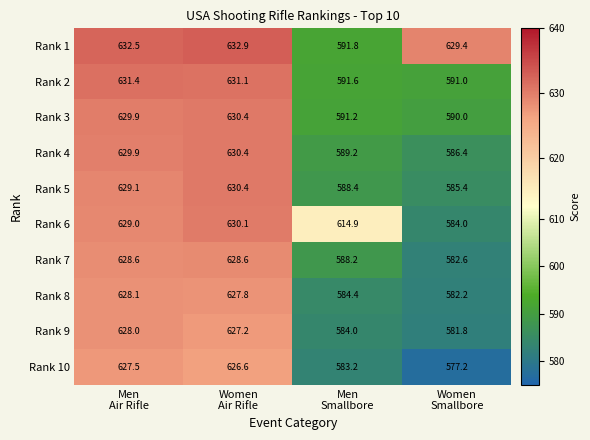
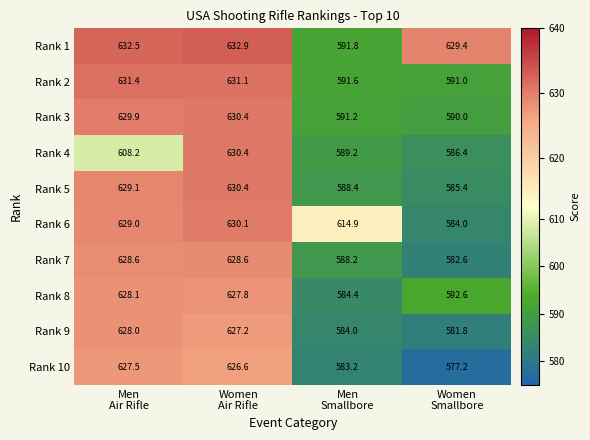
  {
    "Rank 1": {
      "Men Air Rifle": 632.5,
      "Women Air Rifle": 632.9,
      "Men Smallbore": 591.8,
      "Women Smallbore": 629.4
    },
    "Rank 2": {
      "Men Air Rifle": 631.4,
      "Women Air Rifle": 631.1,
      "Men Smallbore": 591.6,
      "Women Smallbore": 591.0
    },
    "Rank 3": {
      "Men Air Rifle": 629.9,
      "Women Air Rifle": 630.4,
      "Men Smallbore": 591.2,
      "Women Smallbore": 590.0
    },
    "Rank 4": {
-     "Men Air Rifle": 629.9,
+     "Men Air Rifle": 608.2,
      "Women Air Rifle": 630.4,
      "Men Smallbore": 589.2,
      "Women Smallbore": 586.4
    },
    "Rank 5": {
      "Men Air Rifle": 629.1,
      "Women Air Rifle": 630.4,
      "Men Smallbore": 588.4,
      "Women Smallbore": 585.4
    },
    "Rank 6": {
      "Men Air Rifle": 629.0,
      "Women Air Rifle": 630.1,
      "Men Smallbore": 614.9,
      "Women Smallbore": 584.0
    },
    "Rank 7": {
      "Men Air Rifle": 628.6,
      "Women Air Rifle": 628.6,
      "Men Smallbore": 588.2,
      "Women Smallbore": 582.6
    },
    "Rank 8": {
      "Men Air Rifle": 628.1,
      "Women Air Rifle": 627.8,
      "Men Smallbore": 584.4,
-     "Women Smallbore": 582.2
+     "Women Smallbore": 592.6
    },
    "Rank 9": {
      "Men Air Rifle": 628.0,
      "Women Air Rifle": 627.2,
      "Men Smallbore": 584.0,
      "Women Smallbore": 581.8
    },
    "Rank 10": {
      "Men Air Rifle": 627.5,
      "Women Air Rifle": 626.6,
      "Men Smallbore": 583.2,
      "Women Smallbore": 577.2
    }
  }
